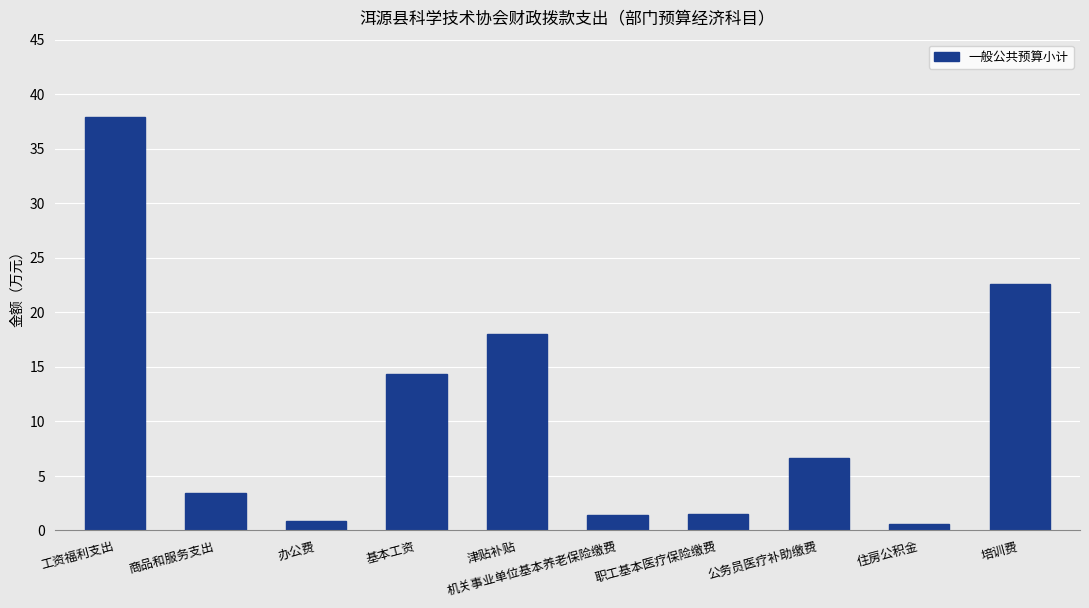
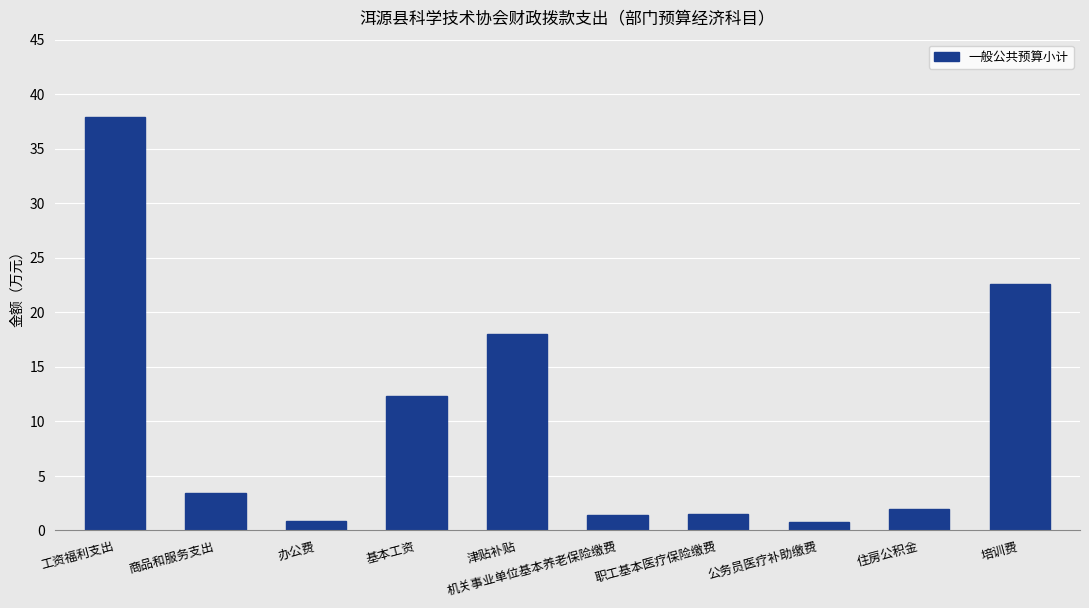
  {
    "工资福利支出": 37.9,
    "商品和服务支出": 3.4,
    "办公费": 0.9,
-   "基本工资": 14.3,
+   "基本工资": 12.3,
    "津贴补贴": 18.0,
    "机关事业单位基本养老保险缴费": 1.4,
    "职工基本医疗保险缴费": 1.6,
-   "公务员医疗补助缴费": 6.7,
-   "住房公积金": 0.6,
+   "公务员医疗补助缴费": 0.8,
+   "住房公积金": 2.0,
    "培训费": 22.6
  }
